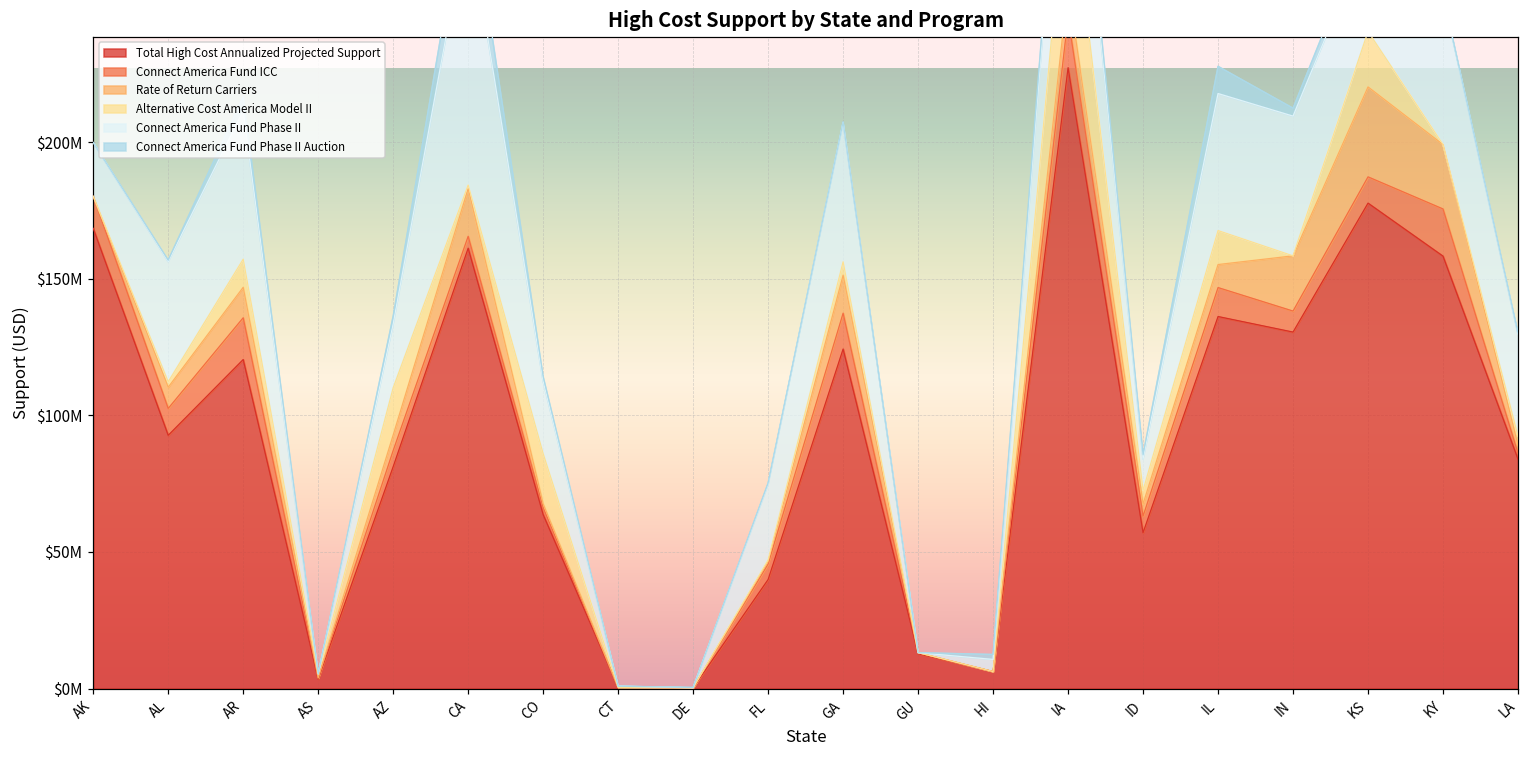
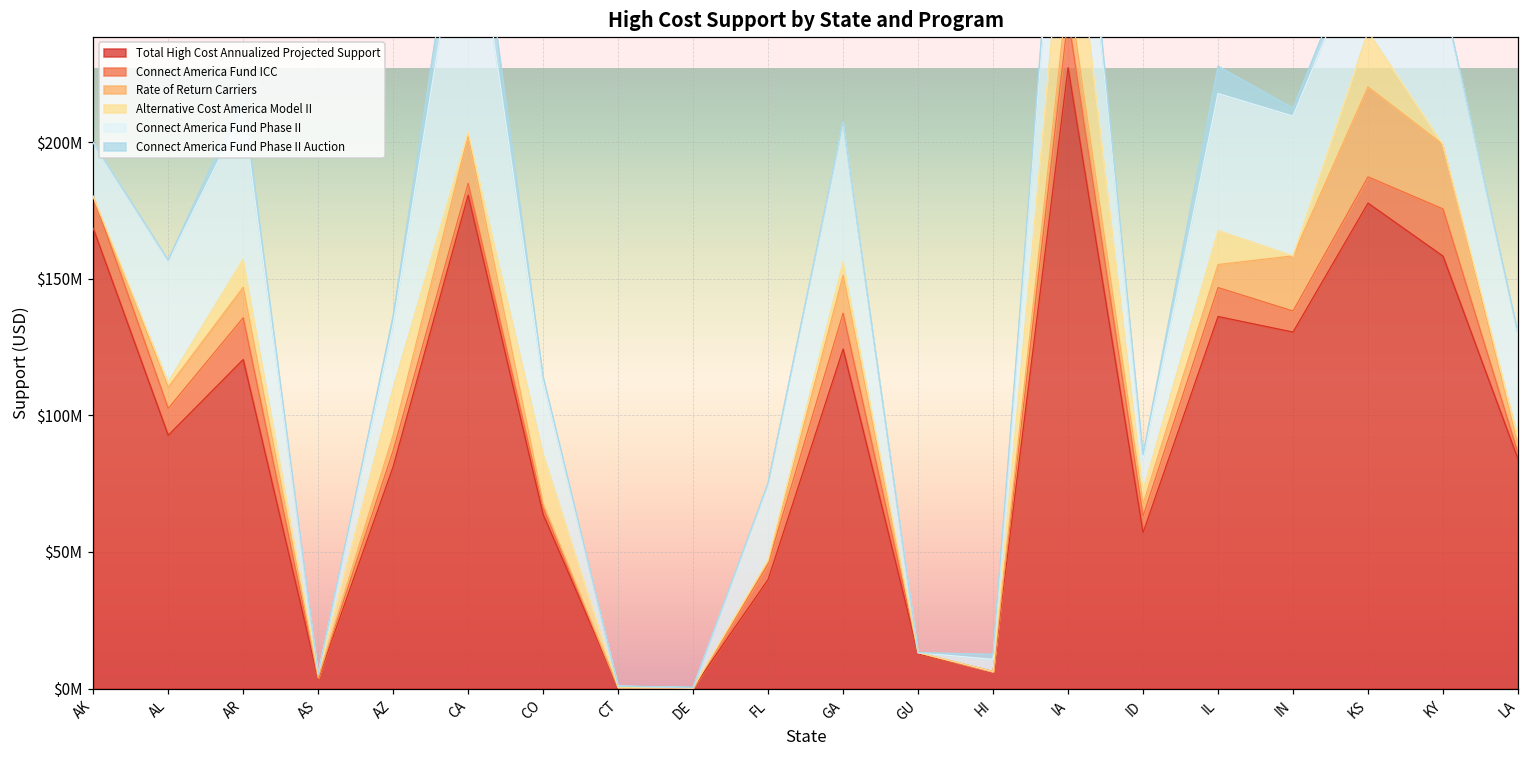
  {
    "Total High Cost Annualized Projected Support": {
      "AK": "$168000000",
      "AL": "$93000000",
      "AR": "$120000000",
      "AZ": "$81000000",
-     "CA": "$161000000",
+     "CA": "$181000000",
      "CO": "$64000000",
      "FL": "$40000000",
      "GA": "$124000000",
      "IA": "$227000000",
      "ID": "$57000000",
      "IL": "$136000000",
      "IN": "$130000000",
      "KS": "$178000000",
      "KY": "$158000000",
      "LA": "$84000000"
    },
    "Connect America Fund ICC": {
      "AL": "$10000000",
      "AR": "$15000000",
      "AZ": "$6000000",
      "CA": "$4000000",
      "CO": "$3000000",
      "GA": "$13000000",
      "ID": "$6000000",
      "IL": "$11000000",
      "IN": "$8000000",
      "KS": "$10000000",
      "KY": "$17000000",
      "LA": "$2000000"
    },
    "Rate of Return Carriers": {
      "AL": "$8000000",
      "AR": "$11000000",
      "AZ": "$6000000",
      "CA": "$17000000",
      "CO": "$1000000",
      "GA": "$14000000",
      "ID": "$4000000",
      "IL": "$8000000",
      "KS": "$33000000",
      "LA": "$3000000"
    },
    "Alternative Cost America Model II": {
      "AL": "$2000000",
      "AR": "$10000000",
      "AZ": "$17000000",
      "CA": "$1000000",
      "CO": "$18000000",
      "GA": "$5000000",
      "ID": "$5000000",
      "IL": "$12000000",
      "LA": "$3000000"
    },
    "Connect America Fund Phase II": {
      "AZ": "$23000000",
      "CO": "$27000000",
      "HI": "$4000000",
      "ID": "$12000000",
      "IL": "$50000000",
      "IN": "$51000000"
    },
    "Connect America Fund Phase II Auction": {
      "AZ": "$3000000",
      "CO": "$2000000",
      "HI": "$2000000",
      "ID": "$1000000",
      "IL": "$10000000",
      "IN": "$3000000"
    }
  }
